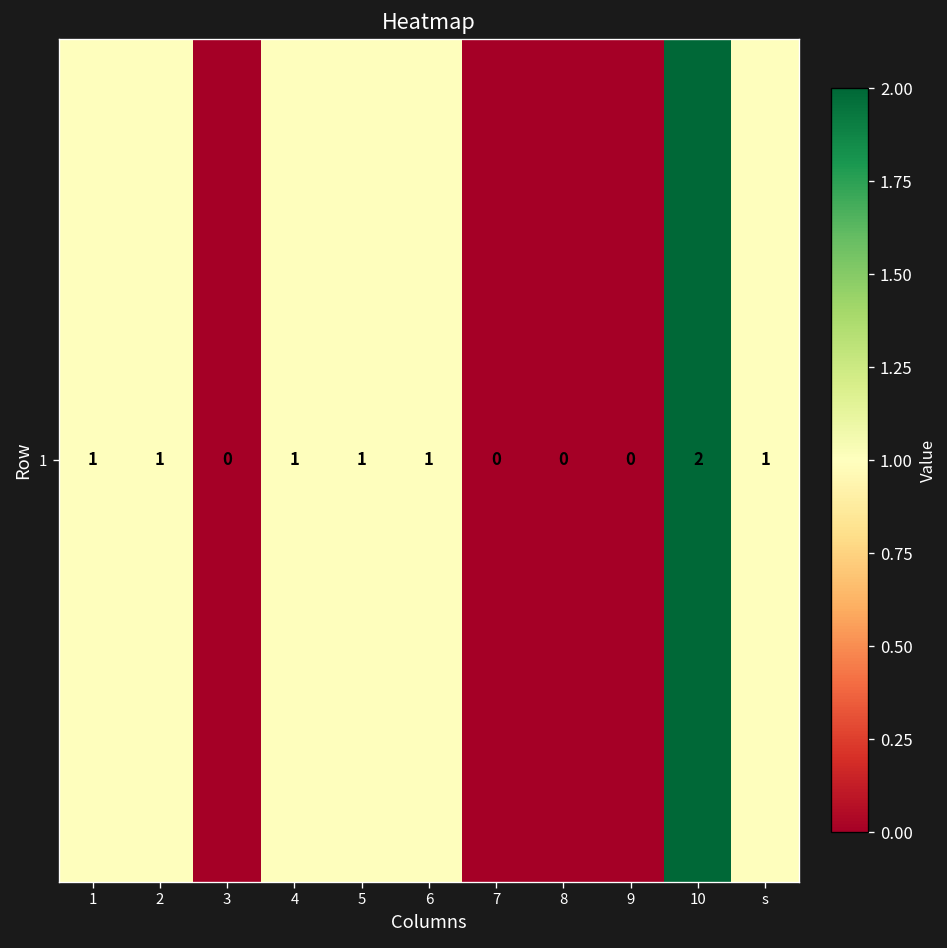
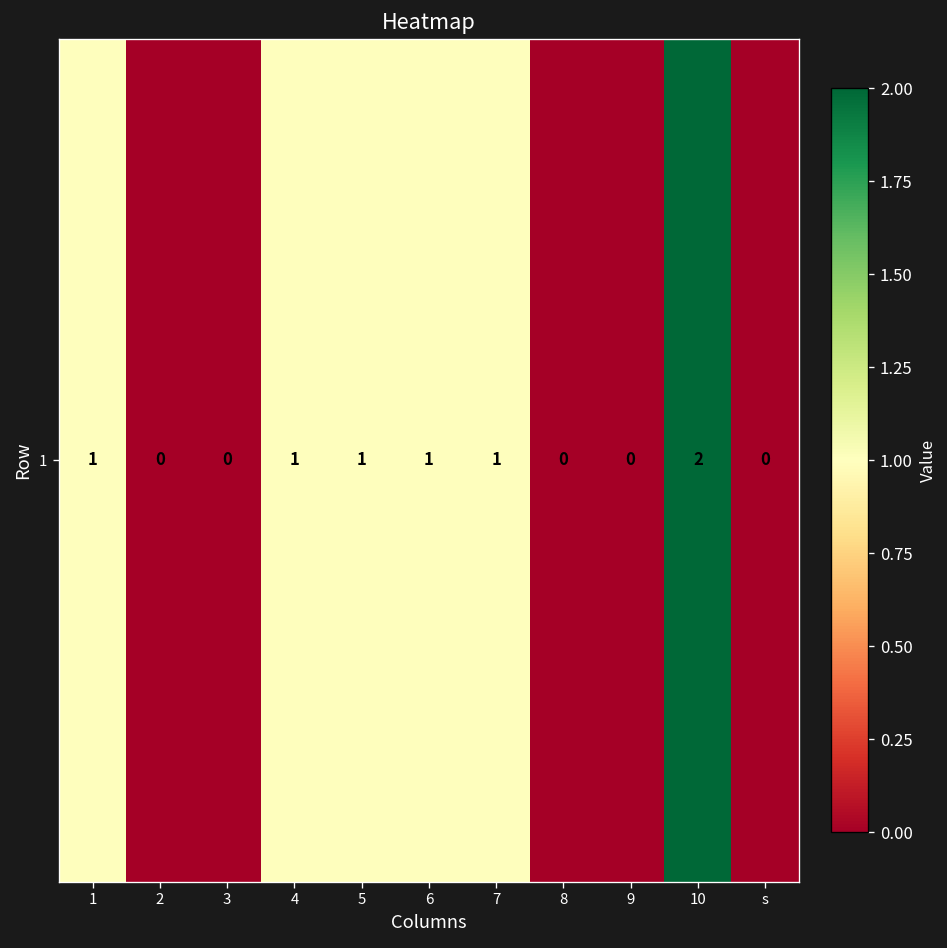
  {
    "1": {
      "1": 1,
-     "2": 1,
+     "2": 0,
      "3": 0,
      "4": 1,
      "5": 1,
      "6": 1,
-     "7": 0,
+     "7": 1,
      "8": 0,
      "9": 0,
      "10": 2,
-     "s": 1
+     "s": 0
    }
  }
